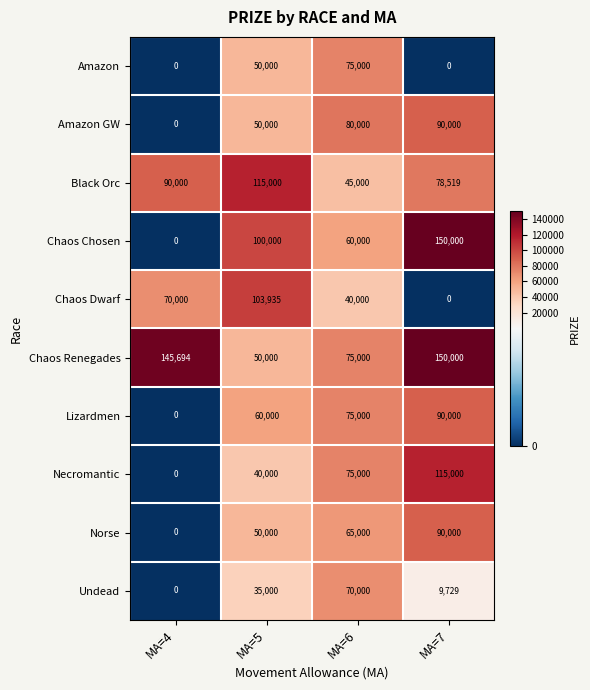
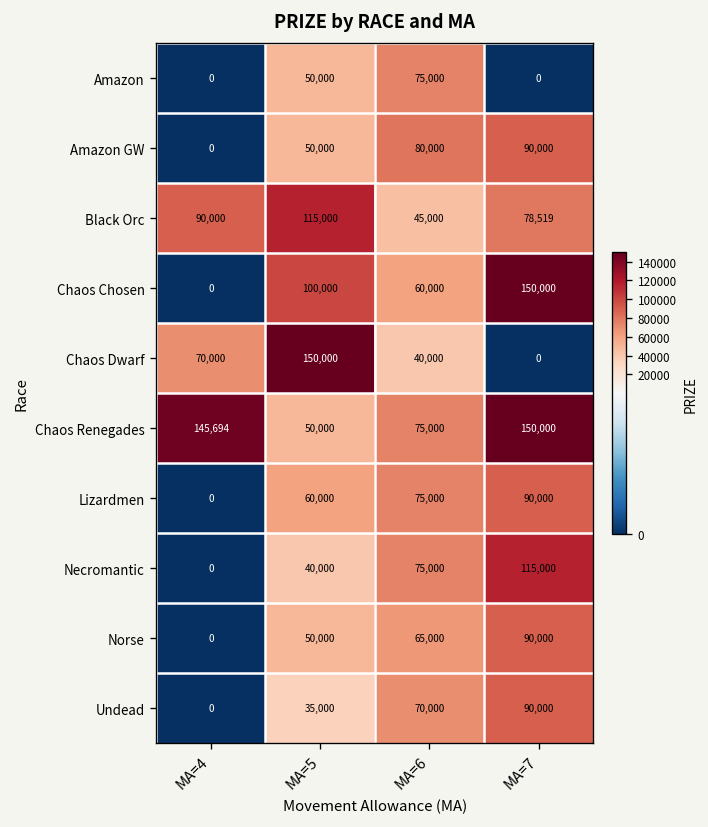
  {
    "Amazon": {
      "MA=4": "0",
      "MA=5": "50,000",
      "MA=6": "75,000",
      "MA=7": "0"
    },
    "Amazon GW": {
      "MA=4": "0",
      "MA=5": "50,000",
      "MA=6": "80,000",
      "MA=7": "90,000"
    },
    "Black Orc": {
      "MA=4": "90,000",
      "MA=5": "115,000",
      "MA=6": "45,000",
      "MA=7": "78,519"
    },
    "Chaos Chosen": {
      "MA=4": "0",
      "MA=5": "100,000",
      "MA=6": "60,000",
      "MA=7": "150,000"
    },
    "Chaos Dwarf": {
      "MA=4": "70,000",
-     "MA=5": "103,935",
+     "MA=5": "150,000",
      "MA=6": "40,000",
      "MA=7": "0"
    },
    "Chaos Renegades": {
      "MA=4": "145,694",
      "MA=5": "50,000",
      "MA=6": "75,000",
      "MA=7": "150,000"
    },
    "Lizardmen": {
      "MA=4": "0",
      "MA=5": "60,000",
      "MA=6": "75,000",
      "MA=7": "90,000"
    },
    "Necromantic": {
      "MA=4": "0",
      "MA=5": "40,000",
      "MA=6": "75,000",
      "MA=7": "115,000"
    },
    "Norse": {
      "MA=4": "0",
      "MA=5": "50,000",
      "MA=6": "65,000",
      "MA=7": "90,000"
    },
    "Undead": {
      "MA=4": "0",
      "MA=5": "35,000",
      "MA=6": "70,000",
-     "MA=7": "9,729"
+     "MA=7": "90,000"
    }
  }
